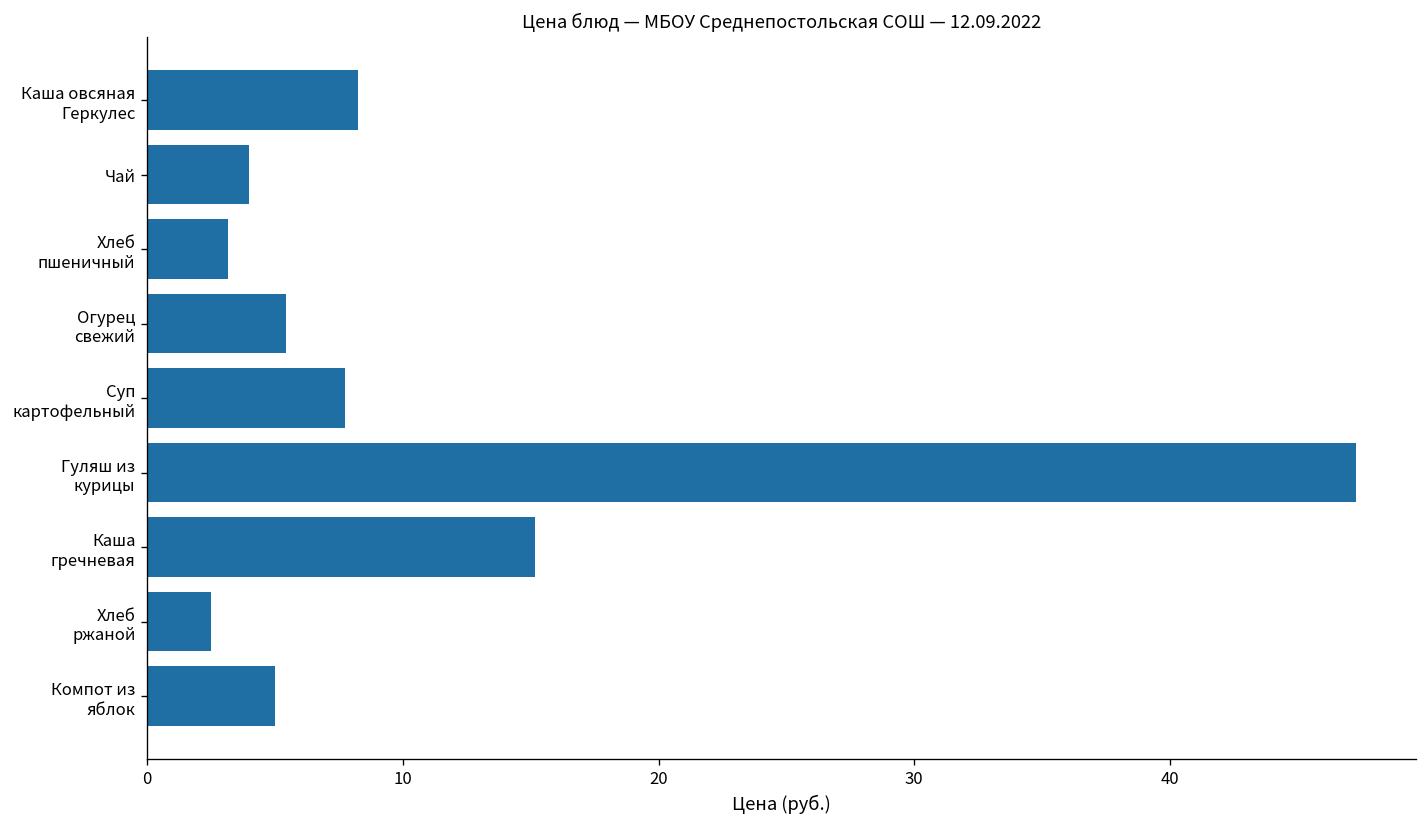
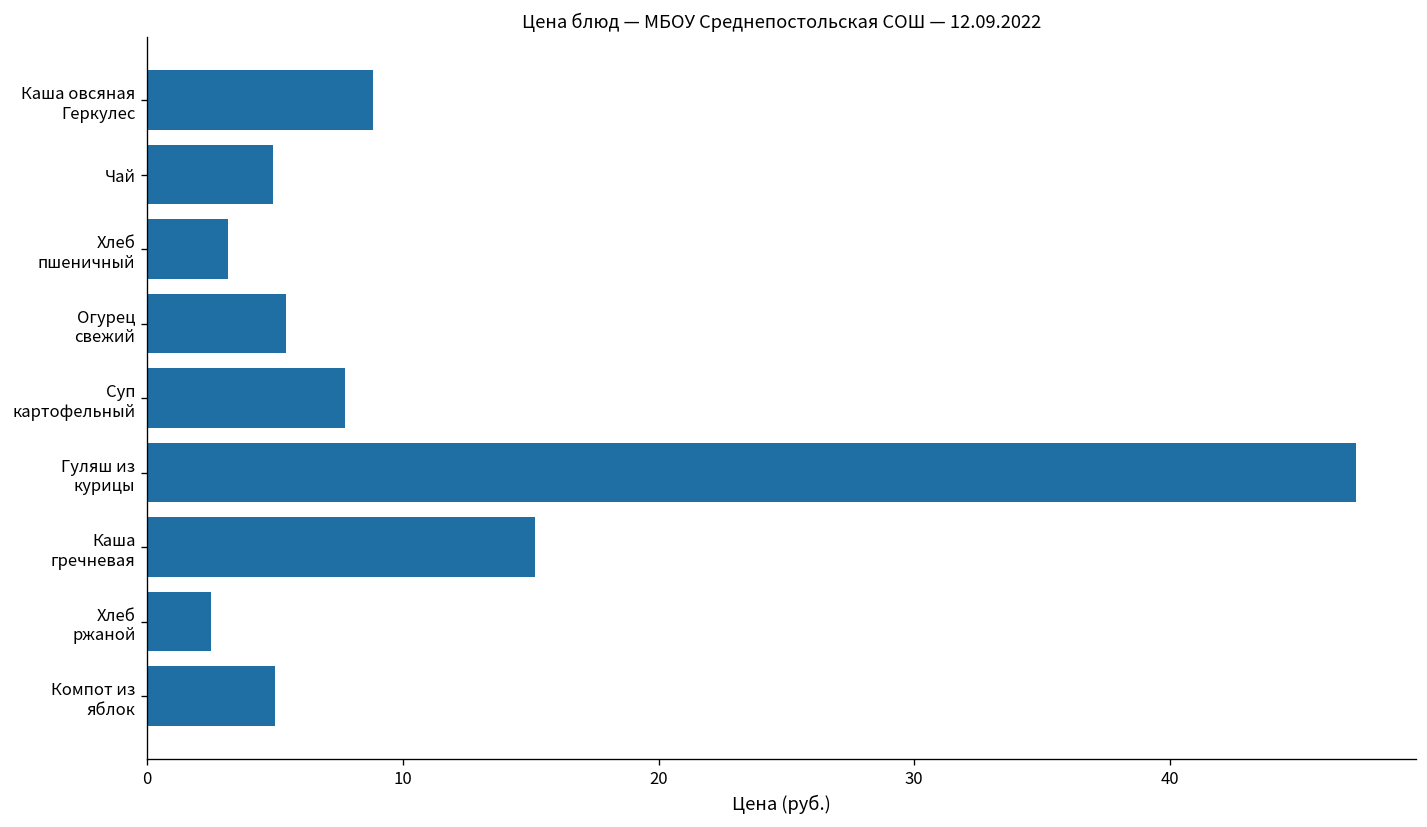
  {
-   "Каша овсяная Геркулес": 8.2,
-   "Чай": 4.0,
+   "Каша овсяная Геркулес": 8.8,
+   "Чай": 4.9,
    "Хлеб пшеничный": 3.2,
    "Огурец свежий": 5.4,
    "Суп картофельный": 7.7,
    "Гуляш из курицы": 47.3,
    "Каша гречневая": 15.2,
    "Хлеб ржаной": 2.5,
    "Компот из яблок": 5.0
  }
